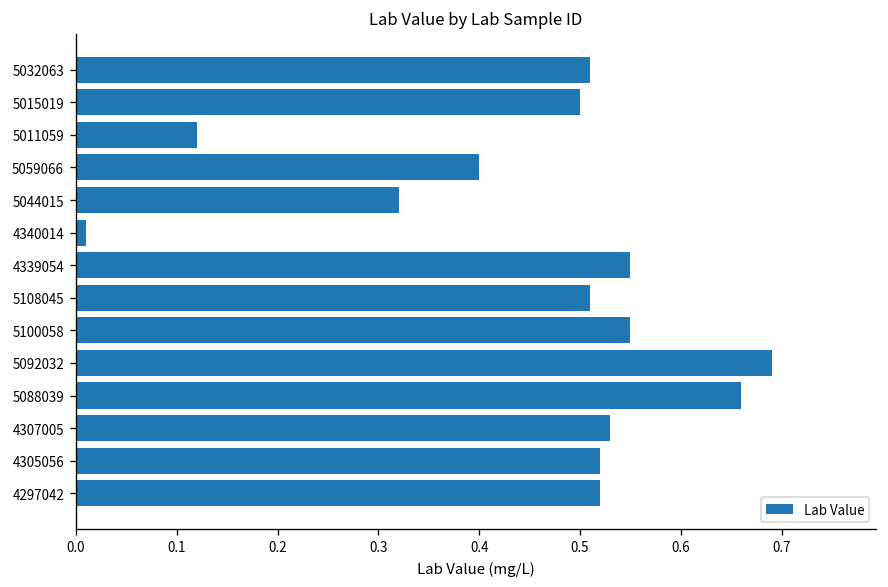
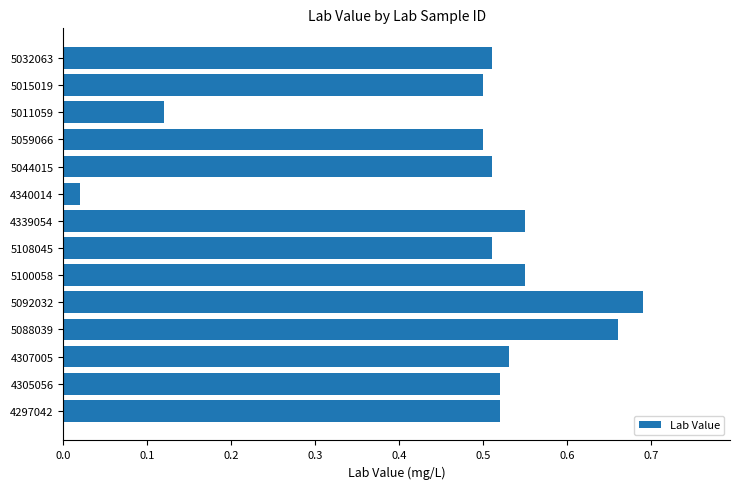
  {
    "5032063": 0.51,
    "5015019": 0.50,
    "5011059": 0.12,
-   "5059066": 0.4,
-   "5044015": 0.32,
-   "4340014": 0.01,
+   "5059066": 0.5,
+   "5044015": 0.51,
+   "4340014": 0.02,
    "4339054": 0.55,
    "5108045": 0.51,
    "5100058": 0.55,
    "5092032": 0.69,
    "5088039": 0.66,
    "4307005": 0.53,
    "4305056": 0.52,
    "4297042": 0.52
  }
